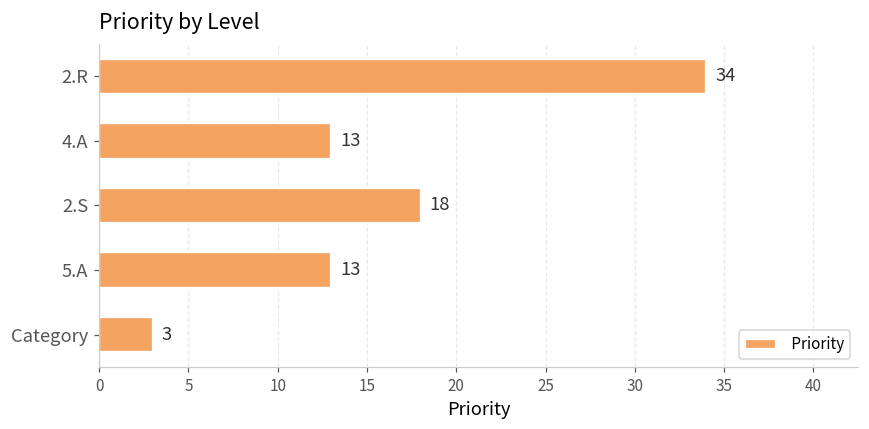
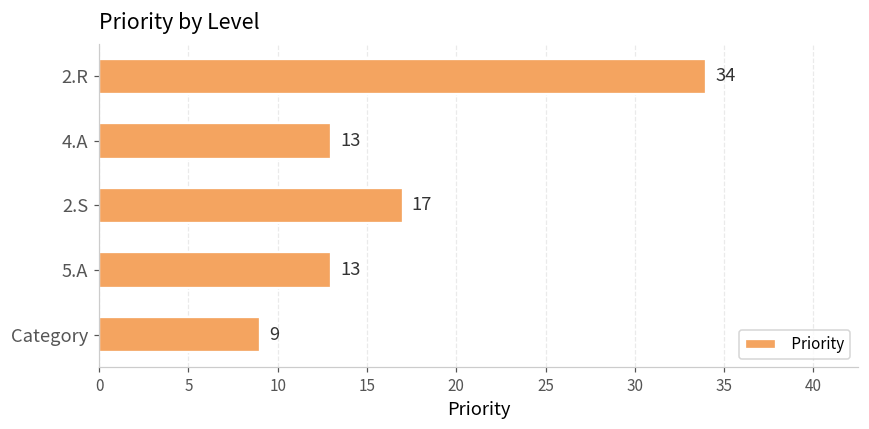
  {
    "2.R": 34,
    "4.A": 13,
-   "2.S": 18,
+   "2.S": 17,
    "5.A": 13,
-   "Category": 3
+   "Category": 9
  }
